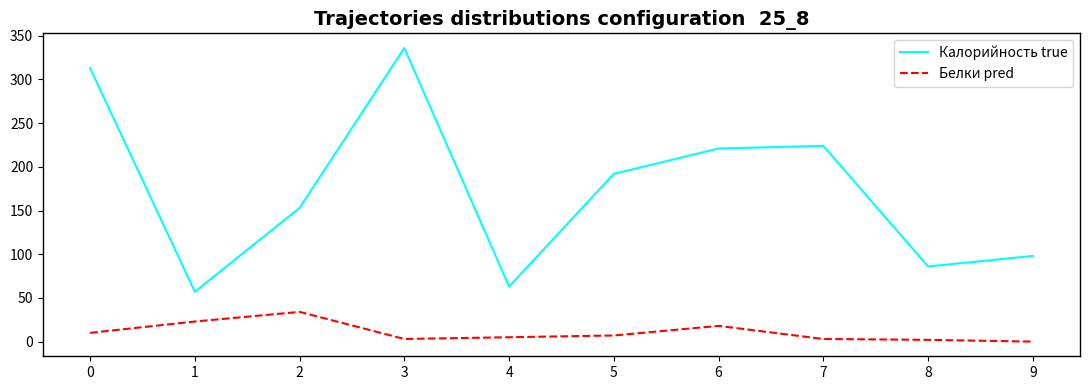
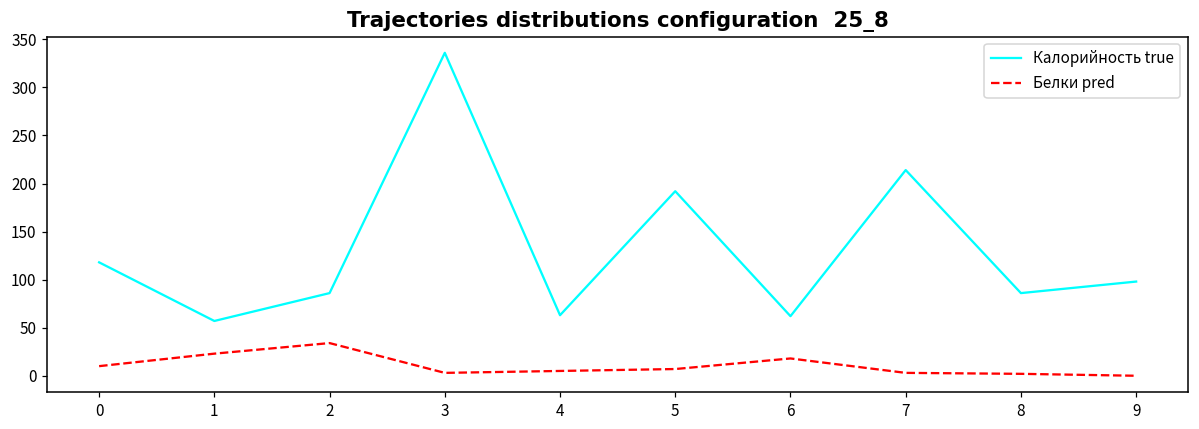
  {
    "Калорийность true": {
-     "0": 310,
+     "0": 120,
      "1": 60,
-     "2": 150,
+     "2": 90,
      "3": 340,
      "4": 60,
      "5": 190,
-     "6": 220,
-     "7": 220,
+     "6": 60,
+     "7": 210,
      "8": 90,
      "9": 100
    },
    "Белки pred": {
      "0": 10,
      "1": 20,
      "2": 30,
      "3": 0,
      "4": 10,
      "5": 10,
      "6": 20,
      "7": 0,
      "8": 0,
      "9": 0
    }
  }
